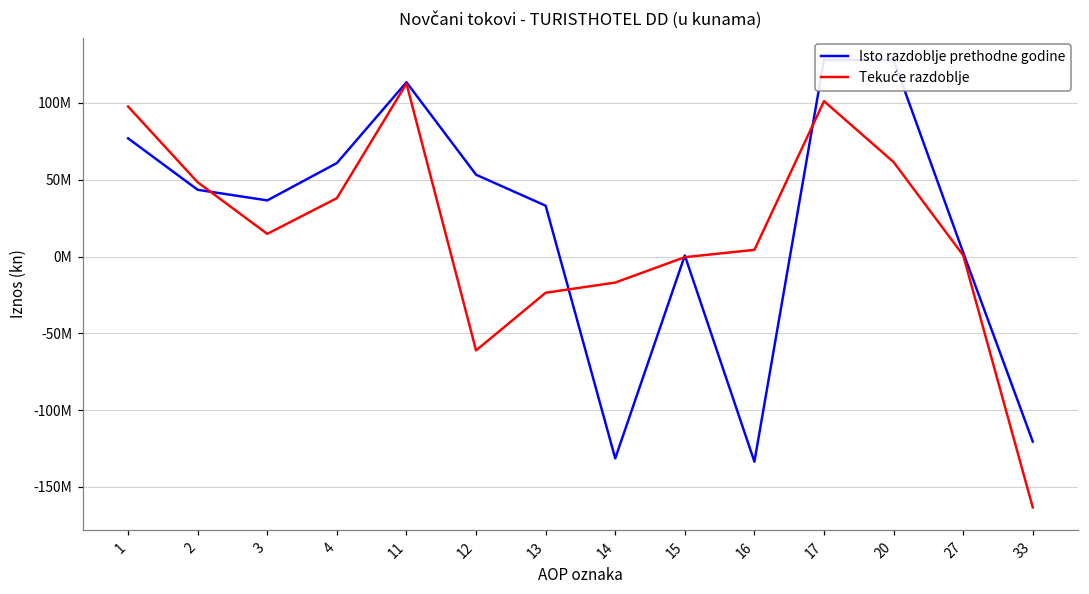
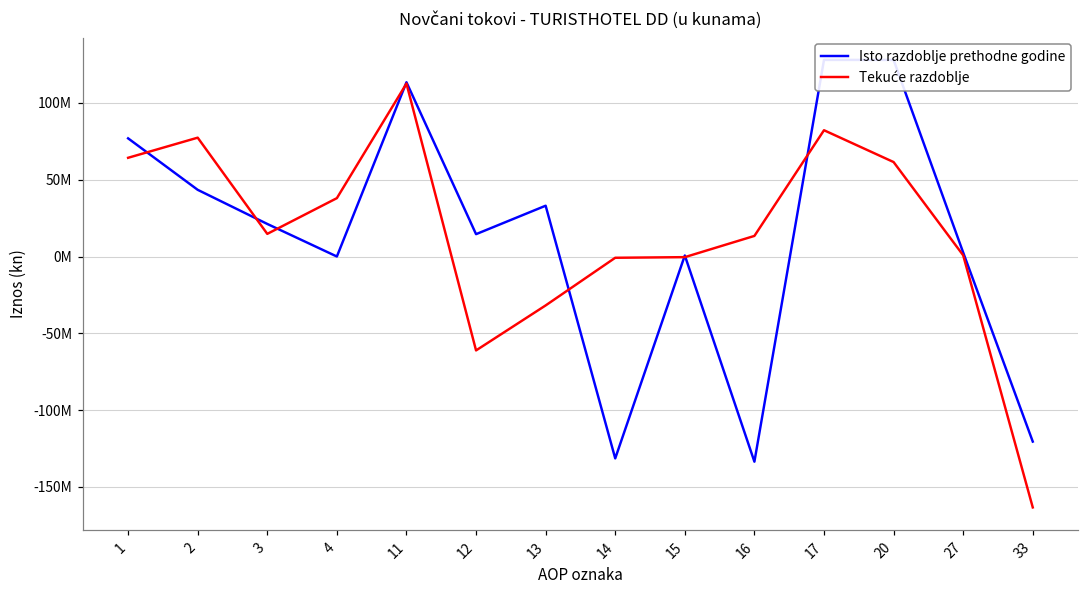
  {
    "Isto razdoblje prethodne godine": {
      "1": 77000000,
      "2": 43000000,
-     "3": 37000000,
-     "4": 61000000,
-     "12": 53000000,
+     "3": 21000000,
+     "4": 0,
+     "12": 15000000,
      "13": 33000000,
      "14": -131000000,
      "16": -134000000,
      "27": 3000000,
      "33": -120000000
    },
    "Tekuće razdoblje": {
-     "1": 98000000,
-     "2": 48000000,
+     "1": 64000000,
+     "2": 77000000,
      "3": 15000000,
      "4": 38000000,
      "12": -61000000,
-     "13": -24000000,
-     "14": -17000000,
-     "16": 4000000,
-     "17": 101000000,
+     "13": -32000000,
+     "14": -1000000,
+     "16": 13000000,
+     "17": 82000000,
      "20": 61000000,
      "27": 1000000,
      "33": -163000000
    }
  }
